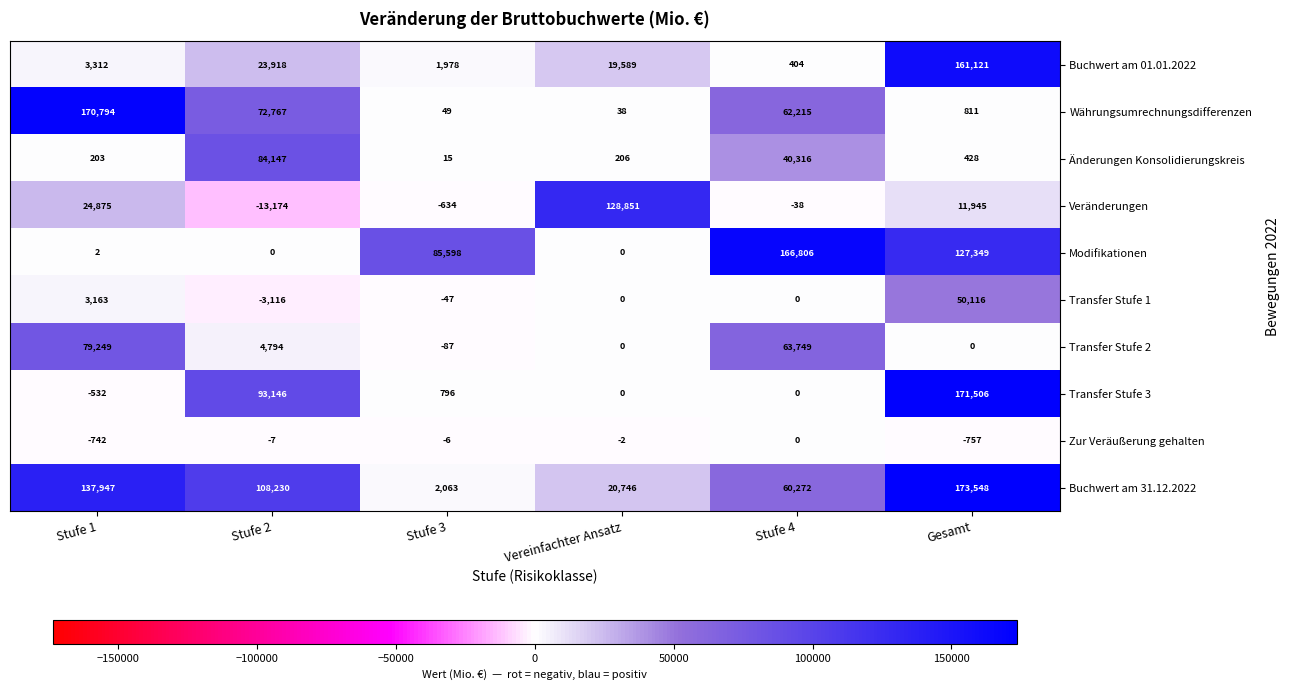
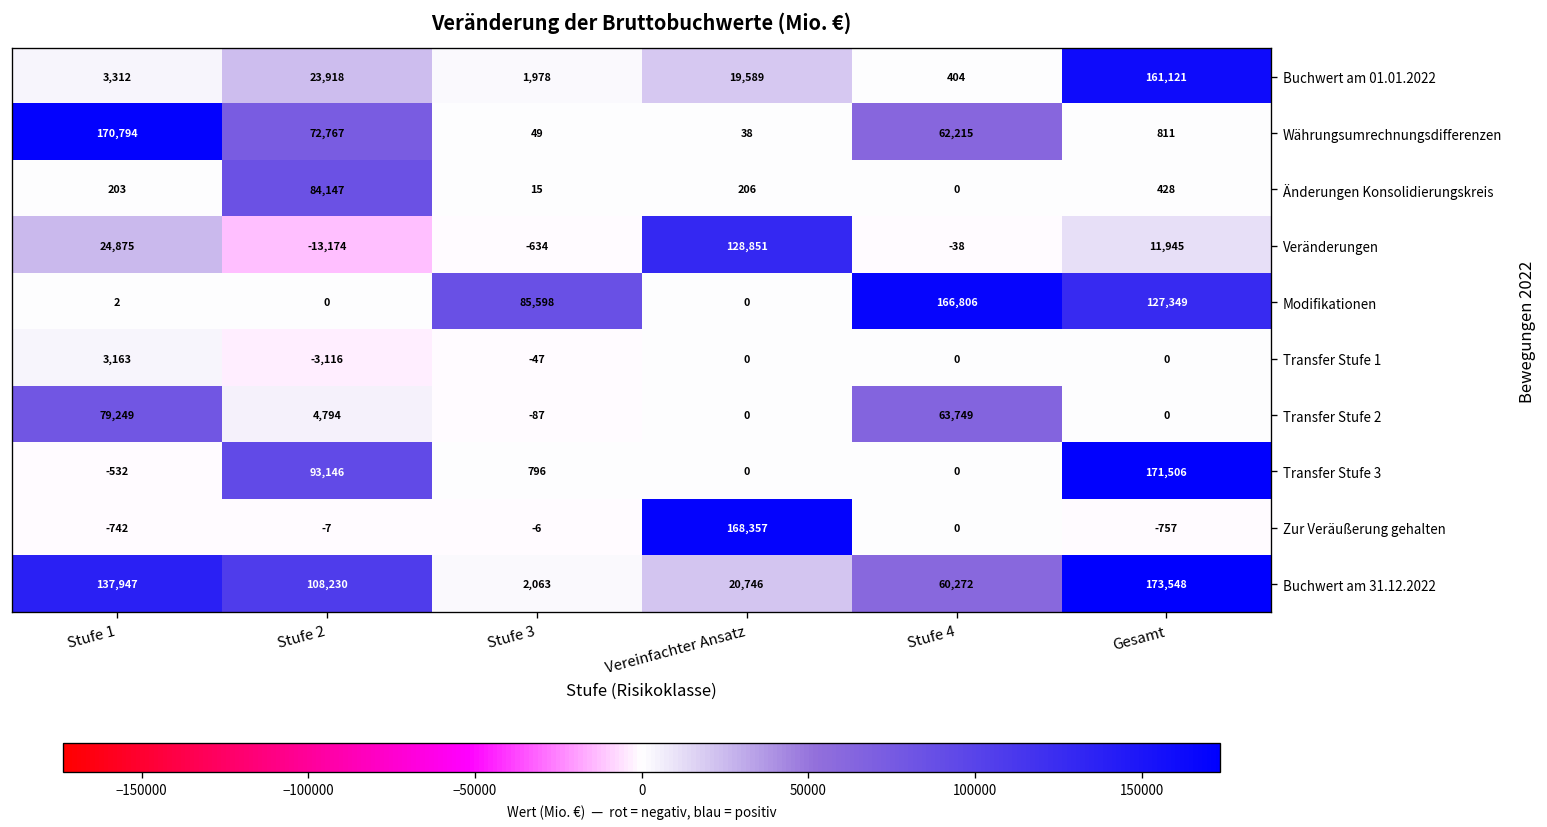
  {
    "Buchwert am 01.01.2022": {
      "Stufe 1": "3,312",
      "Stufe 2": "23,918",
      "Stufe 3": "1,978",
      "Vereinfachter Ansatz": "19,589",
      "Stufe 4": "404",
      "Gesamt": "161,121"
    },
    "Währungsumrechnungsdifferenzen": {
      "Stufe 1": "170,794",
      "Stufe 2": "72,767",
      "Stufe 3": "49",
      "Vereinfachter Ansatz": "38",
      "Stufe 4": "62,215",
      "Gesamt": "811"
    },
    "Änderungen Konsolidierungskreis": {
      "Stufe 1": "203",
      "Stufe 2": "84,147",
      "Stufe 3": "15",
      "Vereinfachter Ansatz": "206",
-     "Stufe 4": "40,316",
+     "Stufe 4": "0",
      "Gesamt": "428"
    },
    "Veränderungen": {
      "Stufe 1": "24,875",
      "Stufe 2": "-13,174",
      "Stufe 3": "-634",
      "Vereinfachter Ansatz": "128,851",
      "Stufe 4": "-38",
      "Gesamt": "11,945"
    },
    "Modifikationen": {
      "Stufe 1": "2",
      "Stufe 2": "0",
      "Stufe 3": "85,598",
      "Vereinfachter Ansatz": "0",
      "Stufe 4": "166,806",
      "Gesamt": "127,349"
    },
    "Transfer Stufe 1": {
      "Stufe 1": "3,163",
      "Stufe 2": "-3,116",
      "Stufe 3": "-47",
      "Vereinfachter Ansatz": "0",
      "Stufe 4": "0",
-     "Gesamt": "50,116"
+     "Gesamt": "0"
    },
    "Transfer Stufe 2": {
      "Stufe 1": "79,249",
      "Stufe 2": "4,794",
      "Stufe 3": "-87",
      "Vereinfachter Ansatz": "0",
      "Stufe 4": "63,749",
      "Gesamt": "0"
    },
    "Transfer Stufe 3": {
      "Stufe 1": "-532",
      "Stufe 2": "93,146",
      "Stufe 3": "796",
      "Vereinfachter Ansatz": "0",
      "Stufe 4": "0",
      "Gesamt": "171,506"
    },
    "Zur Veräußerung gehalten": {
      "Stufe 1": "-742",
      "Stufe 2": "-7",
      "Stufe 3": "-6",
-     "Vereinfachter Ansatz": "-2",
+     "Vereinfachter Ansatz": "168,357",
      "Stufe 4": "0",
      "Gesamt": "-757"
    },
    "Buchwert am 31.12.2022": {
      "Stufe 1": "137,947",
      "Stufe 2": "108,230",
      "Stufe 3": "2,063",
      "Vereinfachter Ansatz": "20,746",
      "Stufe 4": "60,272",
      "Gesamt": "173,548"
    }
  }
